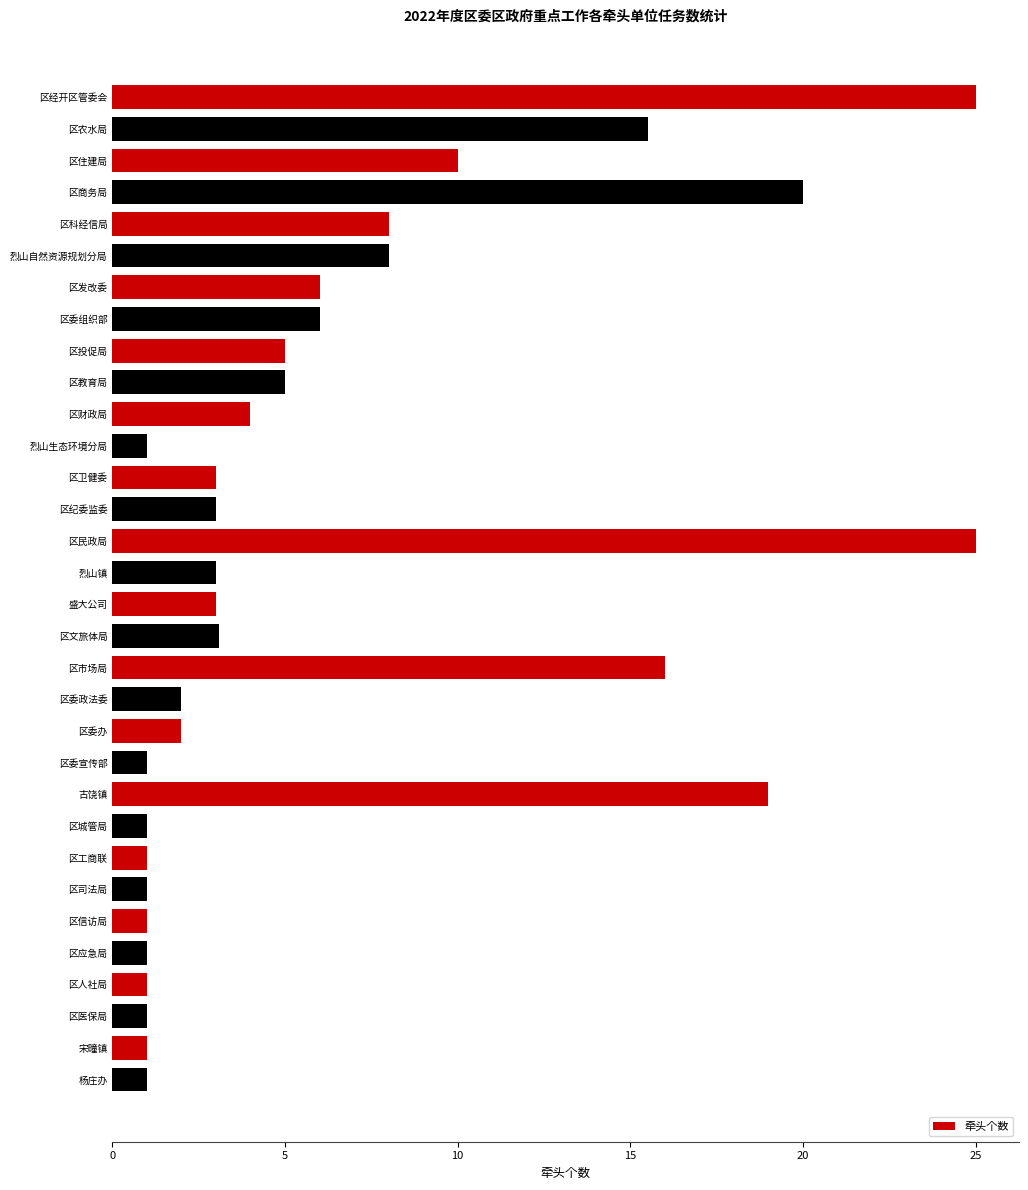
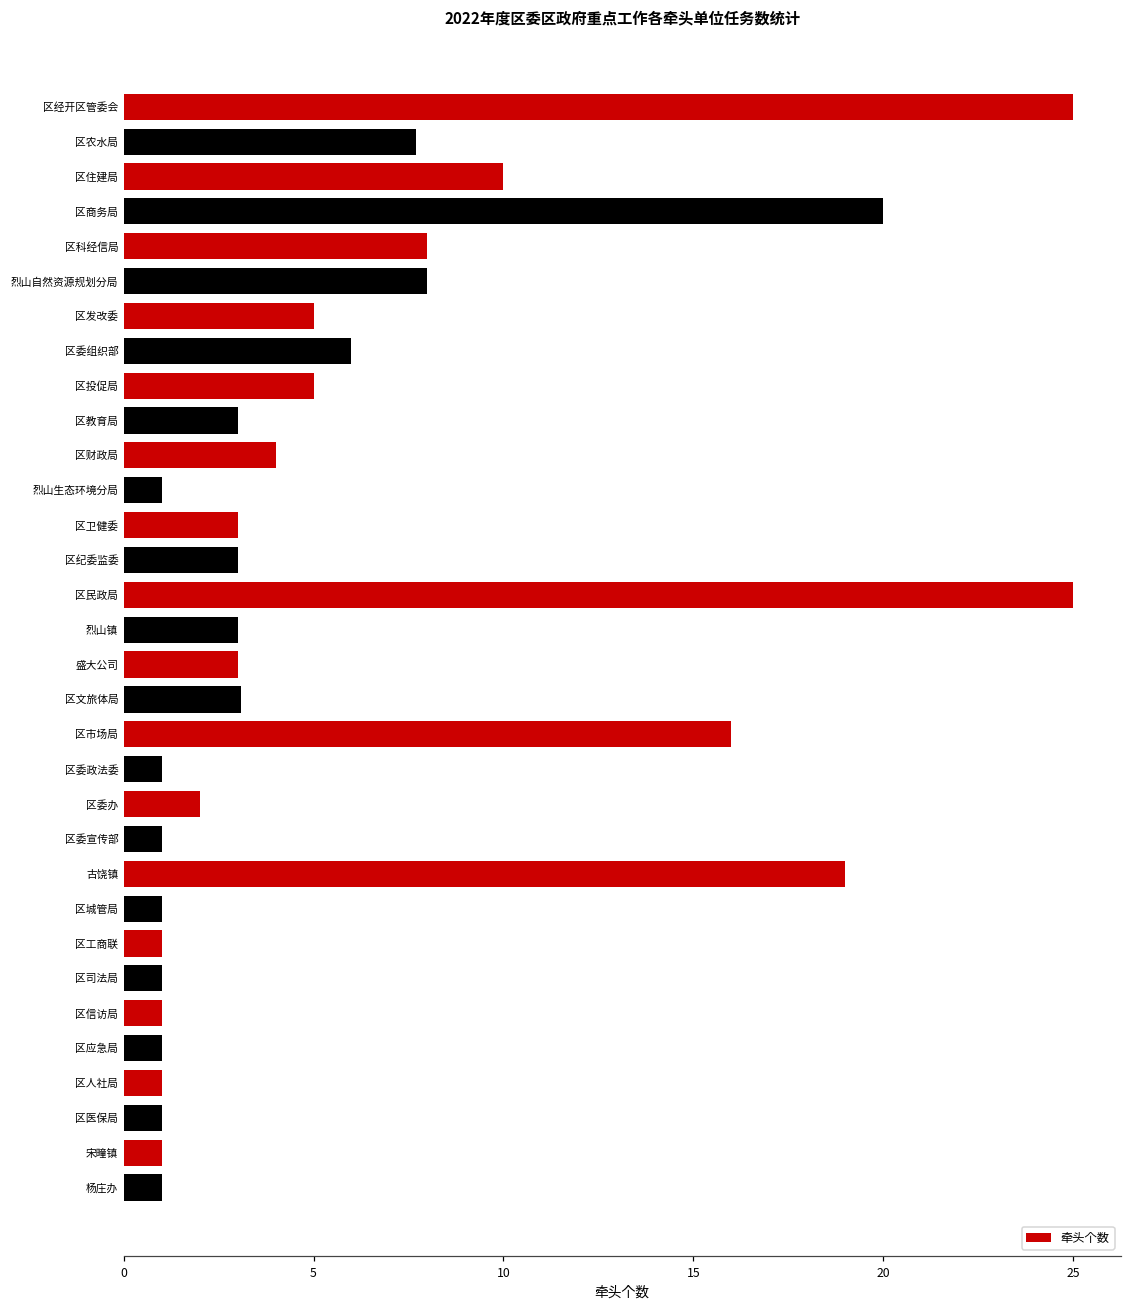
  {
    "区经开区管委会": 25.0,
-   "区农水局": 15.5,
+   "区农水局": 7.7,
    "区住建局": 10.0,
    "区商务局": 20.0,
    "区科经信局": 8.0,
    "烈山自然资源规划分局": 8.0,
-   "区发改委": 6,
+   "区发改委": 5,
    "区委组织部": 6.0,
    "区投促局": 5.0,
-   "区教育局": 5,
+   "区教育局": 3,
    "区财政局": 4.0,
    "烈山生态环境分局": 1.0,
    "区卫健委": 3.0,
    "区纪委监委": 3.0,
    "区民政局": 25.0,
    "烈山镇": 3.0,
    "盛大公司": 3.0,
    "区文旅体局": 3.1,
    "区市场局": 16.0,
-   "区委政法委": 2,
+   "区委政法委": 1,
    "区委办": 2.0,
    "区委宣传部": 1.0,
    "古饶镇": 19.0,
    "区城管局": 1.0,
    "区工商联": 1.0,
    "区司法局": 1.0,
    "区信访局": 1.0,
    "区应急局": 1.0,
    "区人社局": 1.0,
    "区医保局": 1.0,
    "宋疃镇": 1.0,
    "杨庄办": 1.0
  }
